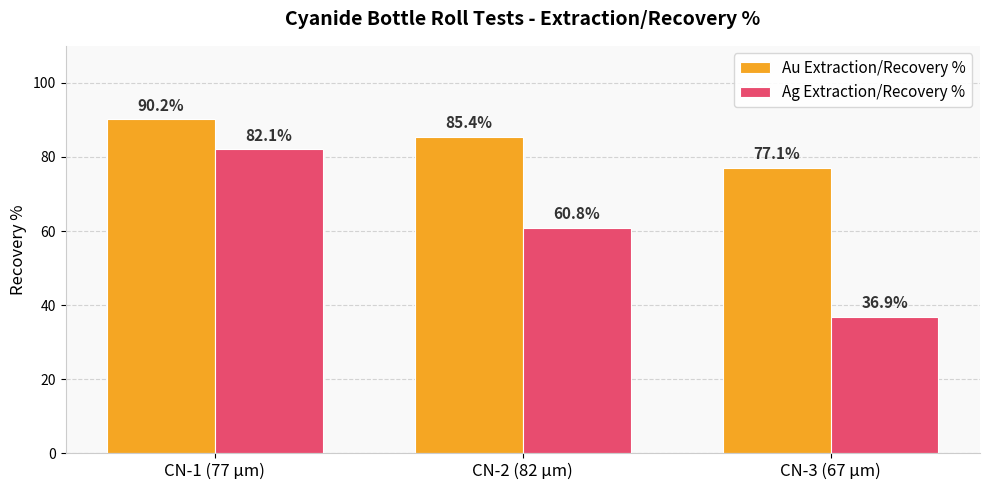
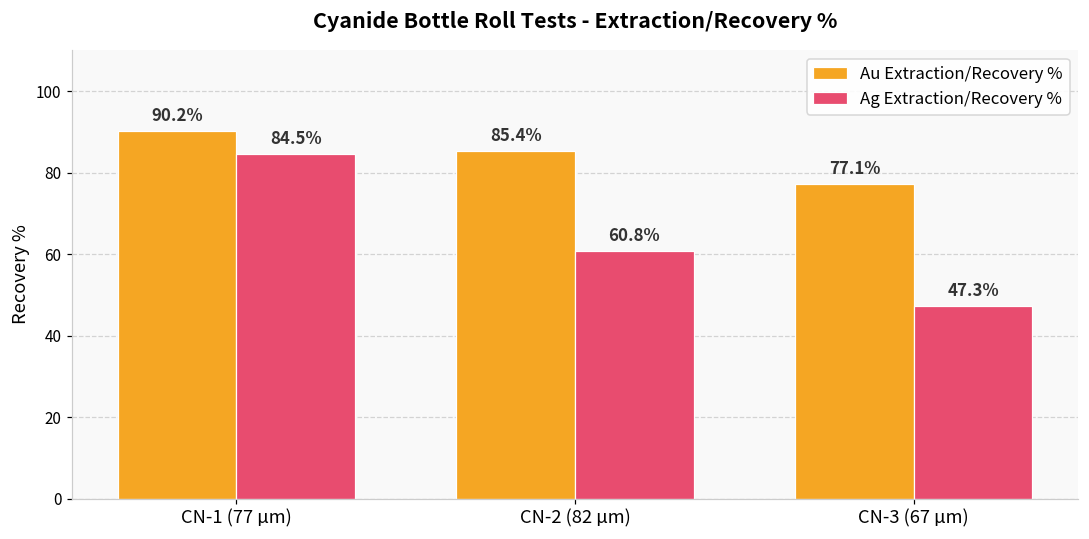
  {
    "Au Extraction/Recovery %": {
      "CN-1 (77 µm)": "90.2%",
      "CN-2 (82 µm)": "85.4%",
      "CN-3 (67 µm)": "77.1%"
    },
    "Ag Extraction/Recovery %": {
-     "CN-1 (77 µm)": "82.1%",
+     "CN-1 (77 µm)": "84.5%",
      "CN-2 (82 µm)": "60.8%",
-     "CN-3 (67 µm)": "36.9%"
+     "CN-3 (67 µm)": "47.3%"
    }
  }
